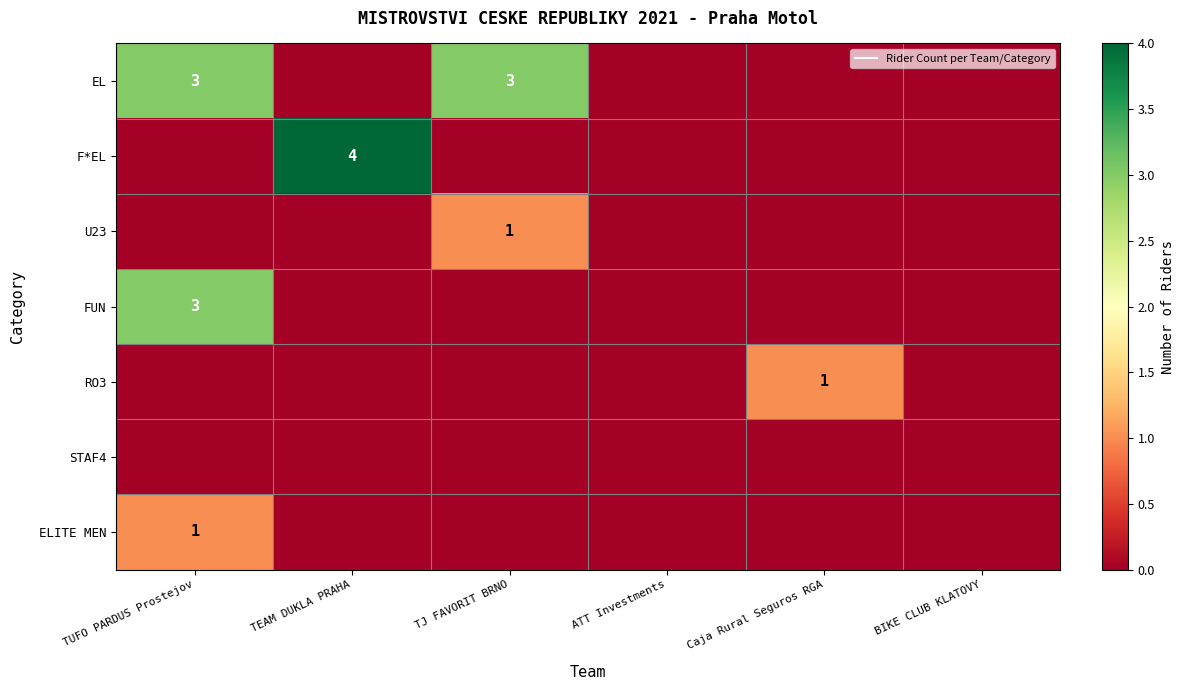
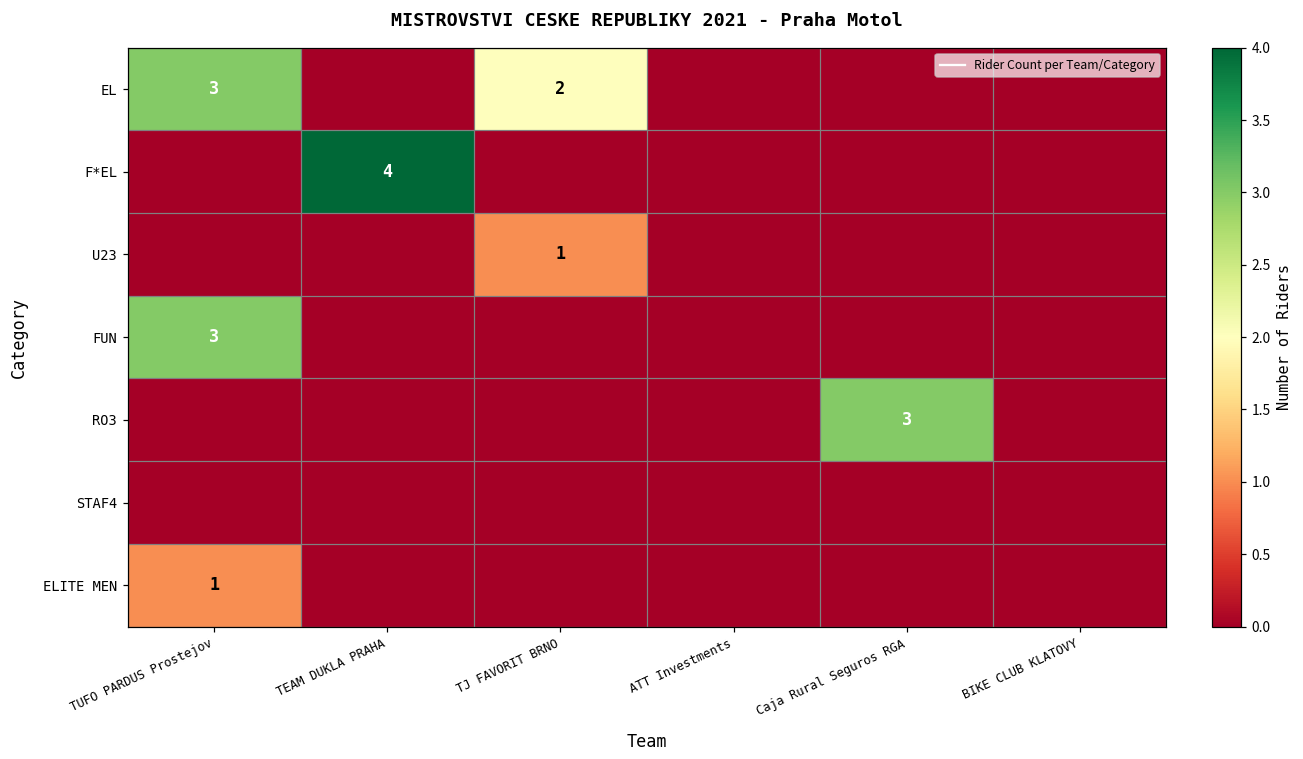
  {
    "EL": {
      "TUFO PARDUS Prostejov": 3,
-     "TJ FAVORIT BRNO": 3
+     "TJ FAVORIT BRNO": 2
    },
    "F*EL": {
      "TEAM DUKLA PRAHA": 4
    },
    "U23": {
      "TJ FAVORIT BRNO": 1
    },
    "FUN": {
      "TUFO PARDUS Prostejov": 3
    },
    "RO3": {
-     "Caja Rural Seguros RGA": 1
+     "Caja Rural Seguros RGA": 3
    },
    "ELITE MEN": {
      "TUFO PARDUS Prostejov": 1
    }
  }
